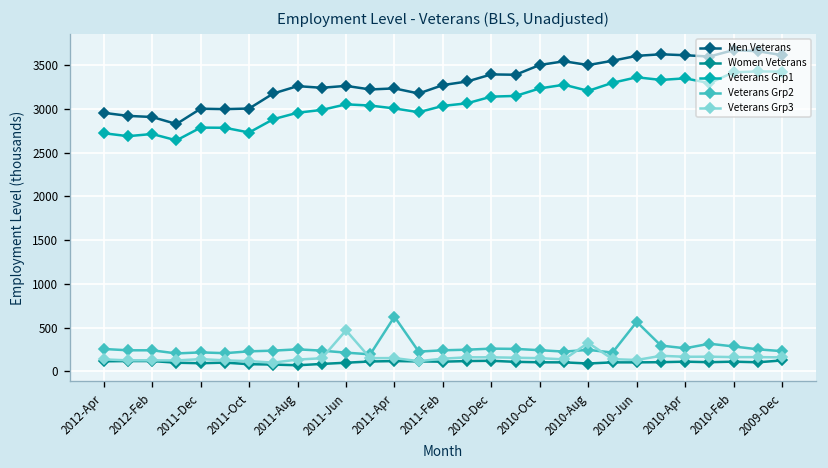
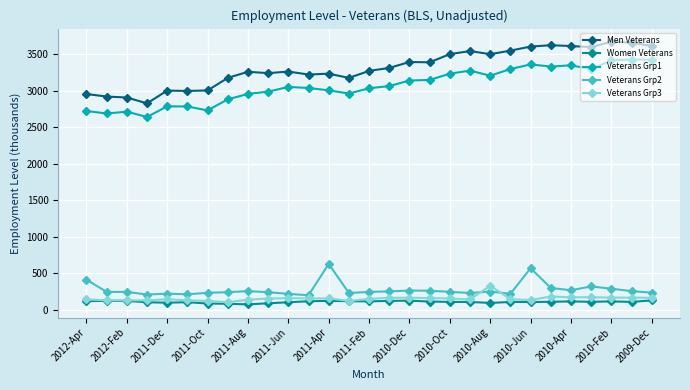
  {
    "Veterans Grp2": {
-     "2012-Apr": 300,
+     "2012-Apr": 400,
      "2012-Feb": 200,
      "2011-Dec": 200,
      "2011-Oct": 200,
      "2011-Aug": 300,
      "2011-Jun": 200,
      "2011-Apr": 600,
      "2011-Feb": 200,
      "2010-Dec": 300,
      "2010-Oct": 200,
      "2010-Aug": 200,
      "2010-Jun": 600,
      "2010-Apr": 300,
      "2010-Feb": 300,
      "2009-Dec": 200
    },
    "Veterans Grp3": {
      "2011-Dec": 100,
      "2011-Aug": 100,
-     "2011-Jun": 500,
+     "2011-Jun": 200,
      "2010-Dec": 200,
      "2010-Oct": 200,
      "2010-Aug": 300,
      "2010-Apr": 200,
      "2010-Feb": 200,
      "2009-Dec": 200
    }
  }
